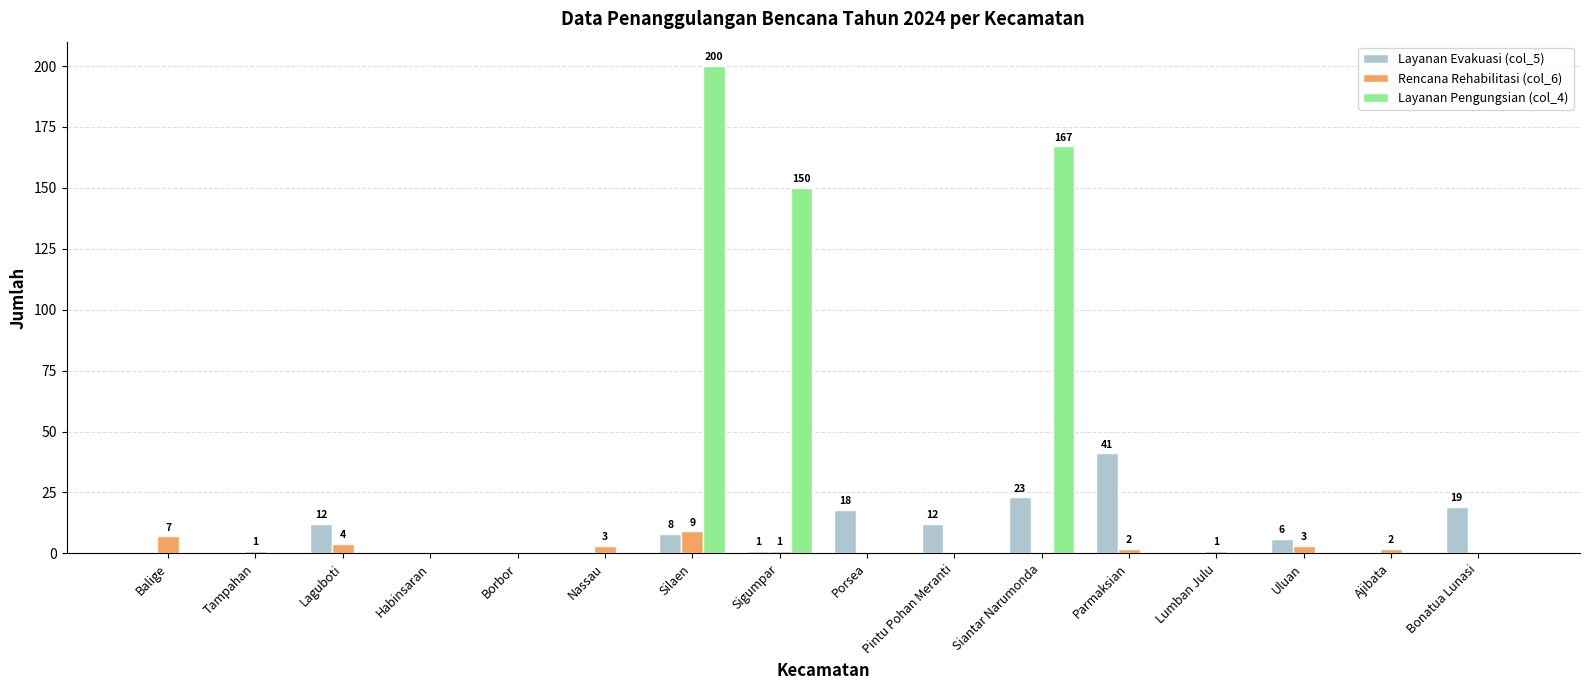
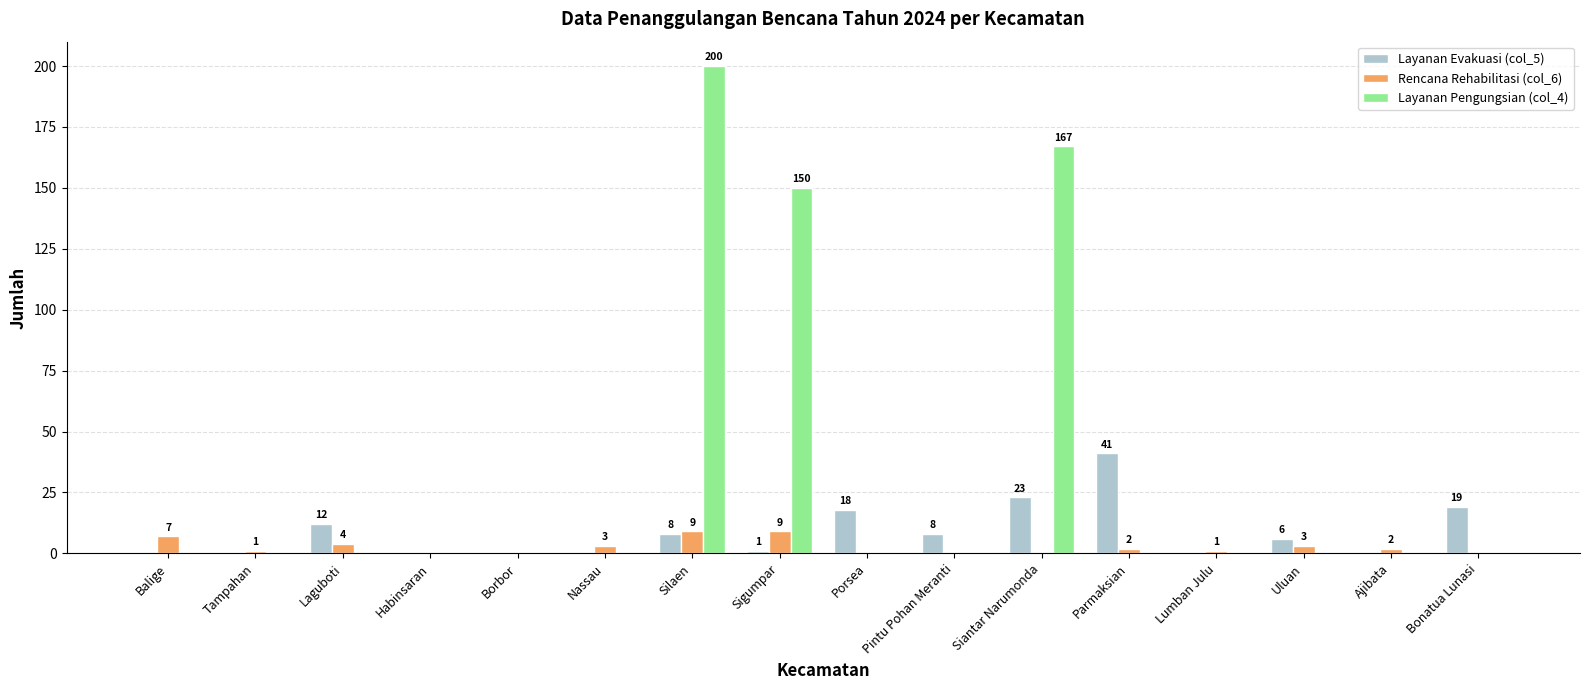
  {
    "Layanan Evakuasi (col_5)": {
      "Laguboti": 12,
      "Silaen": 8,
      "Sigumpar": 1,
      "Porsea": 18,
-     "Pintu Pohan Meranti": 12,
+     "Pintu Pohan Meranti": 8,
      "Siantar Narumonda": 23,
      "Parmaksian": 41,
      "Uluan": 6,
      "Bonatua Lunasi": 19
    },
    "Rencana Rehabilitasi (col_6)": {
      "Balige": 7,
      "Tampahan": 1,
      "Laguboti": 4,
      "Nassau": 3,
      "Silaen": 9,
-     "Sigumpar": 1,
+     "Sigumpar": 9,
      "Parmaksian": 2,
      "Lumban Julu": 1,
      "Uluan": 3,
      "Ajibata": 2
    },
    "Layanan Pengungsian (col_4)": {
      "Silaen": 200,
      "Sigumpar": 150,
      "Siantar Narumonda": 167
    }
  }
